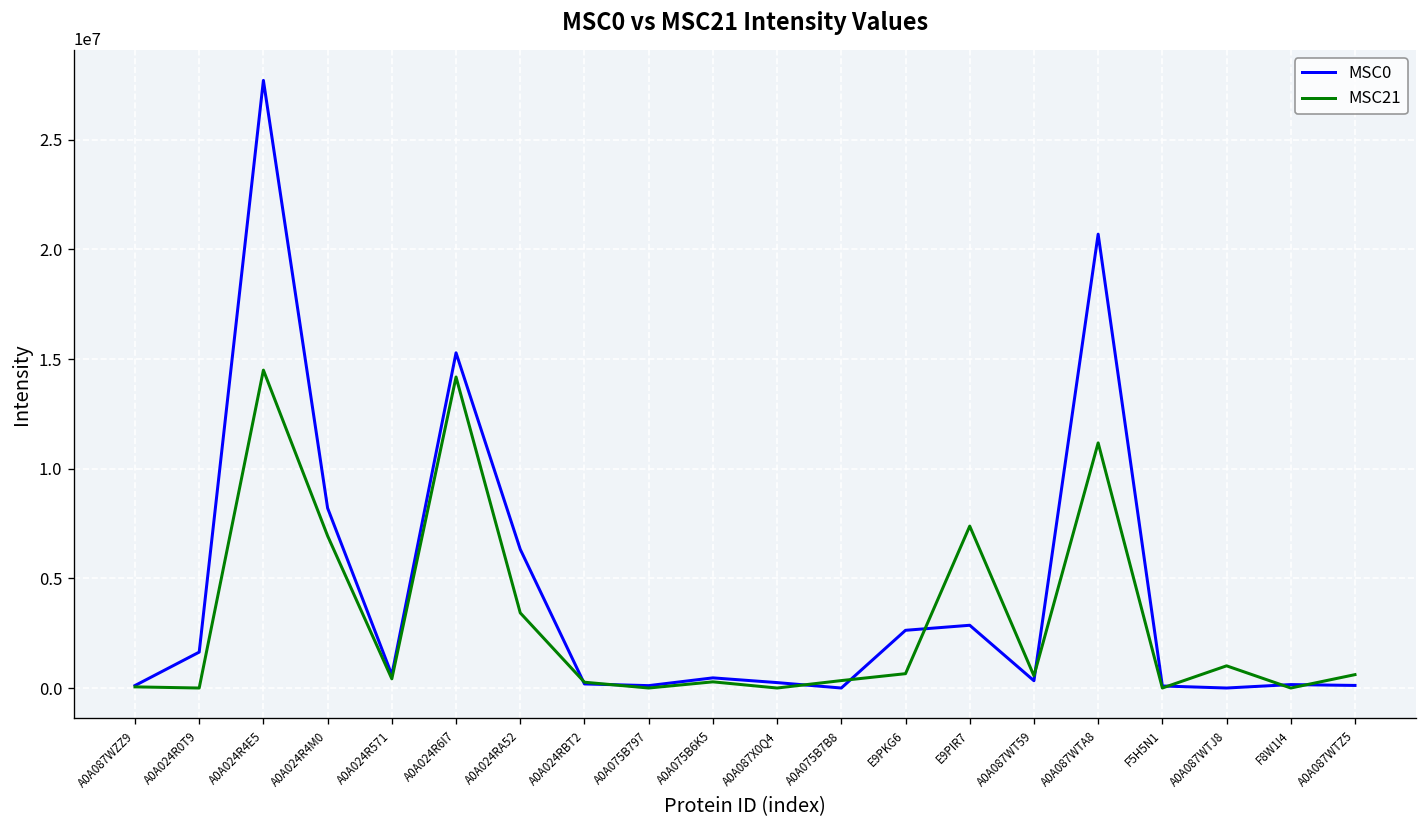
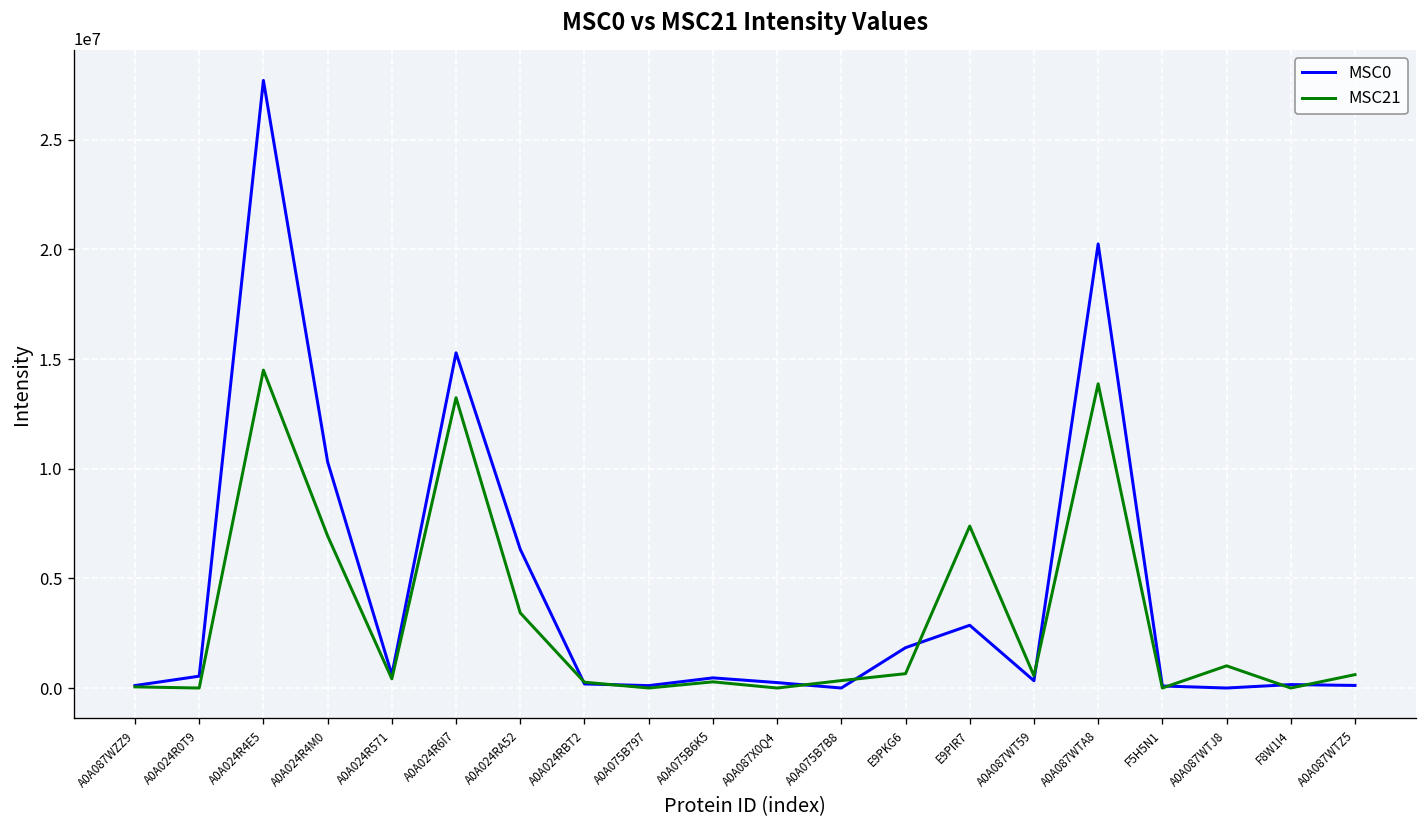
  {
    "MSC0": {
-     "A0A024R0T9": 1600000,
+     "A0A024R0T9": 500000,
      "A0A024R4E5": 27700000,
-     "A0A024R4M0": 8200000,
+     "A0A024R4M0": 10300000,
      "A0A024R571": 600000,
      "A0A024R6I7": 15300000,
      "A0A024RA52": 6300000,
      "A0A075B6K5": 500000,
      "A0A087X0Q4": 200000,
      "A0A075B7B8": 0,
-     "E9PKG6": 2600000,
+     "E9PKG6": 1800000,
      "E9PIR7": 2900000,
      "A0A087WT59": 300000,
-     "A0A087WTA8": 20700000,
+     "A0A087WTA8": 20300000,
      "A0A087WTJ8": 0,
      "F8W1I4": 200000,
      "A0A087WTZ5": 100000
    },
    "MSC21": {
      "A0A024R0T9": 0,
      "A0A024R4E5": 14500000,
      "A0A024R4M0": 6900000,
      "A0A024R571": 400000,
-     "A0A024R6I7": 14200000,
+     "A0A024R6I7": 13200000,
      "A0A024RA52": 3400000,
      "A0A075B6K5": 300000,
      "A0A087X0Q4": 0,
      "A0A075B7B8": 300000,
      "E9PKG6": 700000,
      "E9PIR7": 7400000,
      "A0A087WT59": 600000,
-     "A0A087WTA8": 11200000,
+     "A0A087WTA8": 13900000,
      "A0A087WTJ8": 1000000,
      "F8W1I4": 0,
      "A0A087WTZ5": 600000
    }
  }
